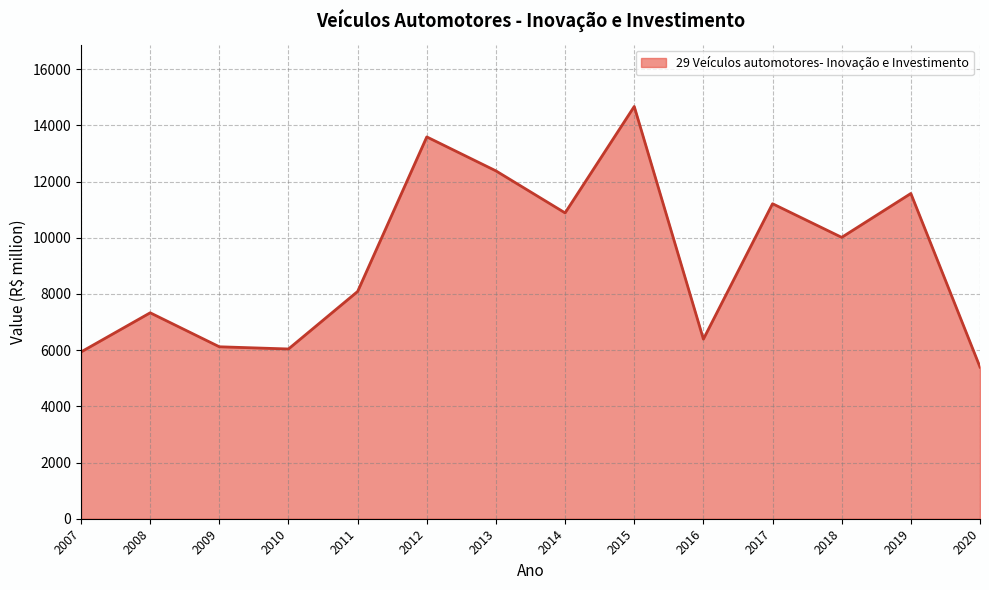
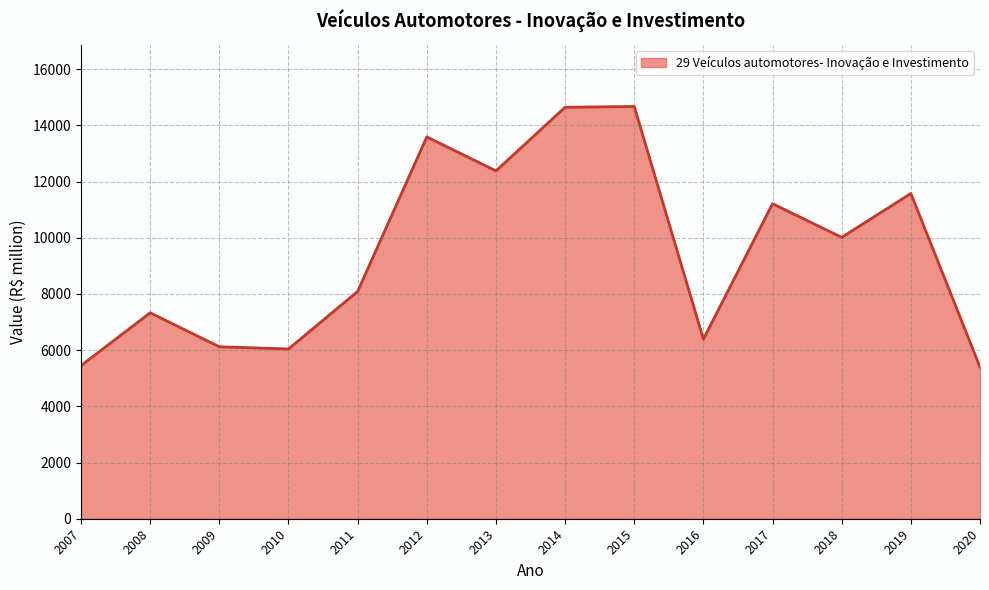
  {
-   "2007": 5900,
+   "2007": 5400,
    "2008": 7300,
    "2009": 6100,
    "2010": 6000,
    "2011": 8100,
    "2012": 13600,
    "2013": 12400,
-   "2014": 10900,
+   "2014": 14600,
    "2015": 14700,
    "2016": 6400,
    "2017": 11200,
    "2018": 10000,
    "2019": 11600,
    "2020": 5400
  }
